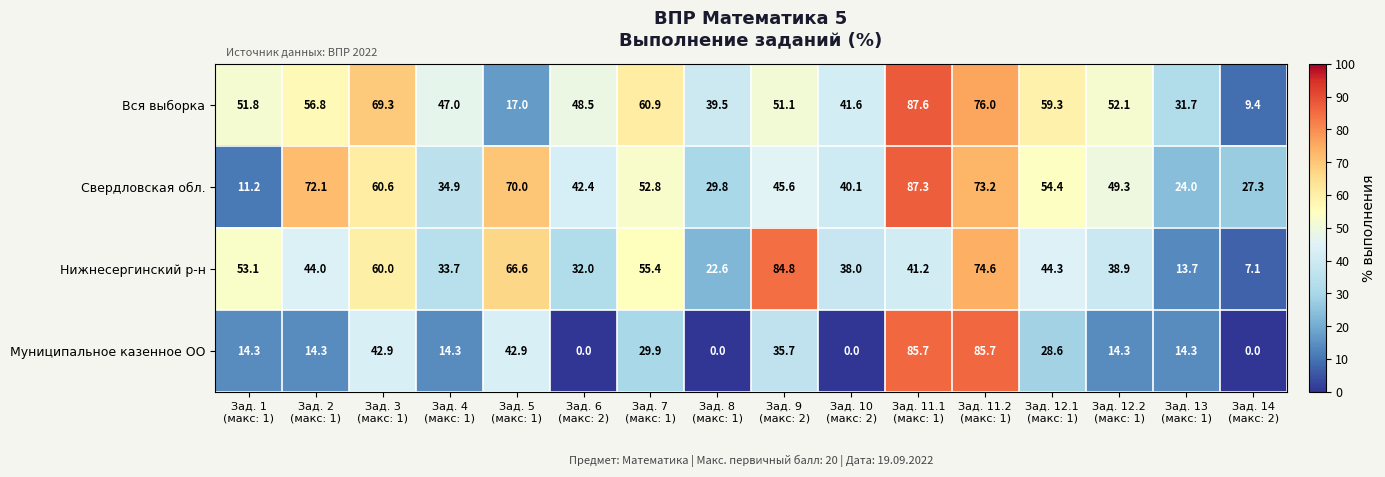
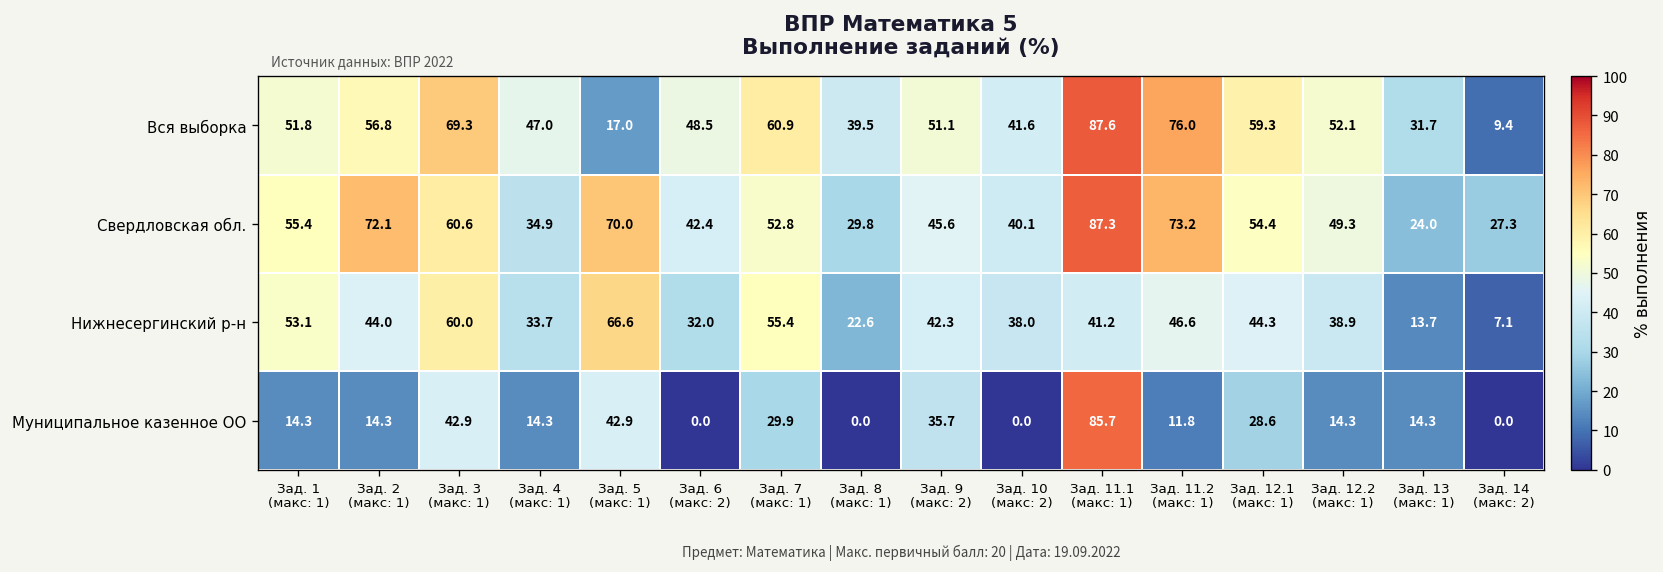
  {
    "Вся выборка": {
      "Зад. 1 (макс: 1)": 51.8,
      "Зад. 2 (макс: 1)": 56.8,
      "Зад. 3 (макс: 1)": 69.3,
      "Зад. 4 (макс: 1)": 47.0,
      "Зад. 5 (макс: 1)": 17.0,
      "Зад. 6 (макс: 2)": 48.5,
      "Зад. 7 (макс: 1)": 60.9,
      "Зад. 8 (макс: 1)": 39.5,
      "Зад. 9 (макс: 2)": 51.1,
      "Зад. 10 (макс: 2)": 41.6,
      "Зад. 11.1 (макс: 1)": 87.6,
      "Зад. 11.2 (макс: 1)": 76.0,
      "Зад. 12.1 (макс: 1)": 59.3,
      "Зад. 12.2 (макс: 1)": 52.1,
      "Зад. 13 (макс: 1)": 31.7,
      "Зад. 14 (макс: 2)": 9.4
    },
    "Свердловская обл.": {
-     "Зад. 1 (макс: 1)": 11.2,
+     "Зад. 1 (макс: 1)": 55.4,
      "Зад. 2 (макс: 1)": 72.1,
      "Зад. 3 (макс: 1)": 60.6,
      "Зад. 4 (макс: 1)": 34.9,
      "Зад. 5 (макс: 1)": 70.0,
      "Зад. 6 (макс: 2)": 42.4,
      "Зад. 7 (макс: 1)": 52.8,
      "Зад. 8 (макс: 1)": 29.8,
      "Зад. 9 (макс: 2)": 45.6,
      "Зад. 10 (макс: 2)": 40.1,
      "Зад. 11.1 (макс: 1)": 87.3,
      "Зад. 11.2 (макс: 1)": 73.2,
      "Зад. 12.1 (макс: 1)": 54.4,
      "Зад. 12.2 (макс: 1)": 49.3,
      "Зад. 13 (макс: 1)": 24.0,
      "Зад. 14 (макс: 2)": 27.3
    },
    "Нижнесергинский р-н": {
      "Зад. 1 (макс: 1)": 53.1,
      "Зад. 2 (макс: 1)": 44.0,
      "Зад. 3 (макс: 1)": 60.0,
      "Зад. 4 (макс: 1)": 33.7,
      "Зад. 5 (макс: 1)": 66.6,
      "Зад. 6 (макс: 2)": 32.0,
      "Зад. 7 (макс: 1)": 55.4,
      "Зад. 8 (макс: 1)": 22.6,
-     "Зад. 9 (макс: 2)": 84.8,
+     "Зад. 9 (макс: 2)": 42.3,
      "Зад. 10 (макс: 2)": 38.0,
      "Зад. 11.1 (макс: 1)": 41.2,
-     "Зад. 11.2 (макс: 1)": 74.6,
+     "Зад. 11.2 (макс: 1)": 46.6,
      "Зад. 12.1 (макс: 1)": 44.3,
      "Зад. 12.2 (макс: 1)": 38.9,
      "Зад. 13 (макс: 1)": 13.7,
      "Зад. 14 (макс: 2)": 7.1
    },
    "Муниципальное казенное ОО": {
      "Зад. 1 (макс: 1)": 14.3,
      "Зад. 2 (макс: 1)": 14.3,
      "Зад. 3 (макс: 1)": 42.9,
      "Зад. 4 (макс: 1)": 14.3,
      "Зад. 5 (макс: 1)": 42.9,
      "Зад. 6 (макс: 2)": 0.0,
      "Зад. 7 (макс: 1)": 29.9,
      "Зад. 8 (макс: 1)": 0.0,
      "Зад. 9 (макс: 2)": 35.7,
      "Зад. 10 (макс: 2)": 0.0,
      "Зад. 11.1 (макс: 1)": 85.7,
-     "Зад. 11.2 (макс: 1)": 85.7,
+     "Зад. 11.2 (макс: 1)": 11.8,
      "Зад. 12.1 (макс: 1)": 28.6,
      "Зад. 12.2 (макс: 1)": 14.3,
      "Зад. 13 (макс: 1)": 14.3,
      "Зад. 14 (макс: 2)": 0.0
    }
  }
